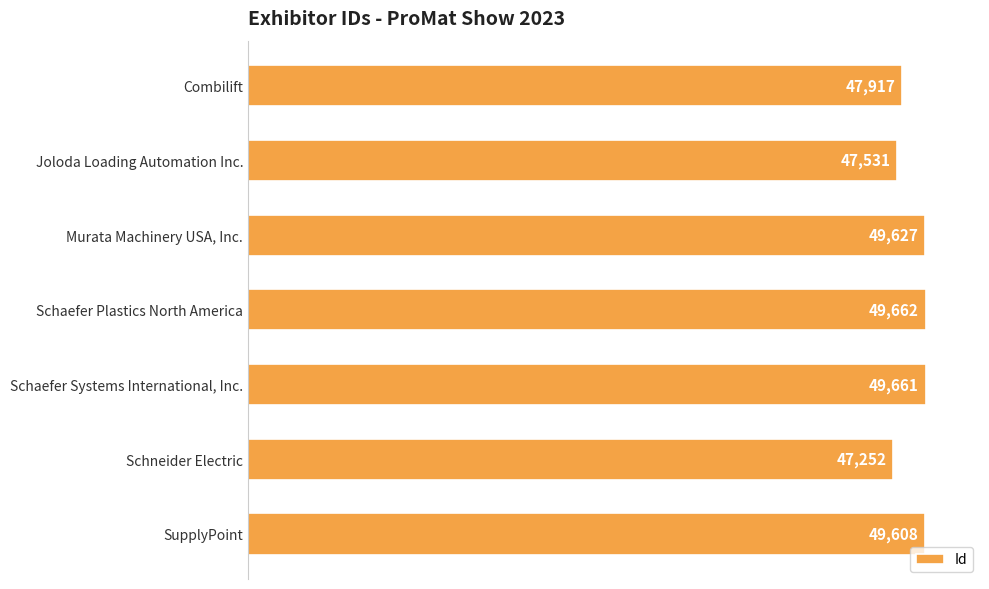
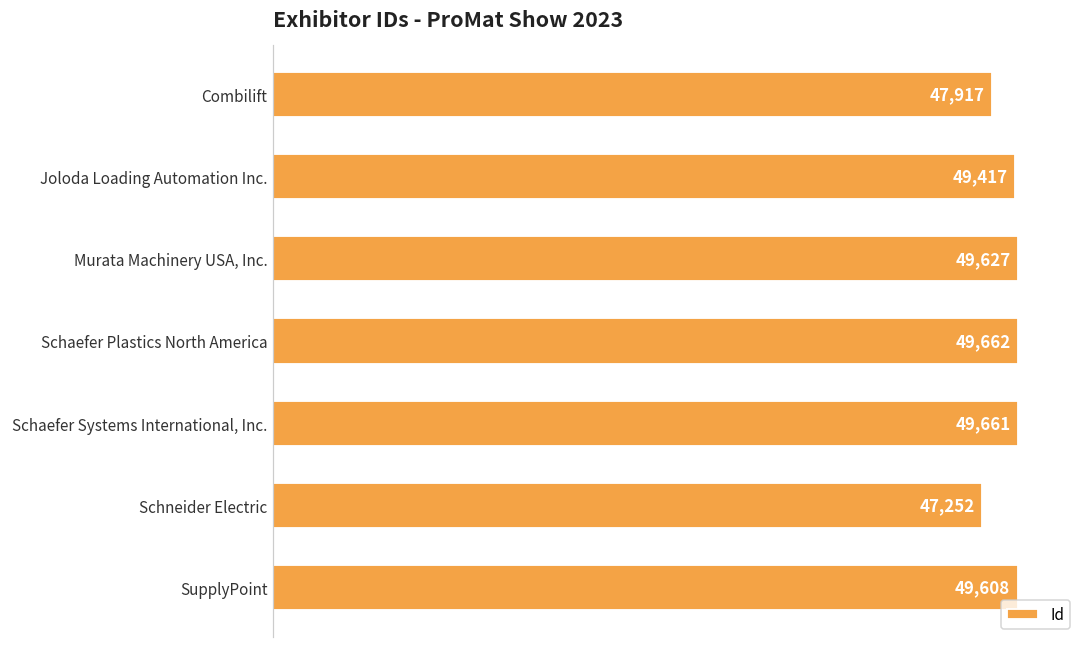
  {
    "Combilift": "47,917",
-   "Joloda Loading Automation Inc.": "47,531",
+   "Joloda Loading Automation Inc.": "49,417",
    "Murata Machinery USA, Inc.": "49,627",
    "Schaefer Plastics North America": "49,662",
    "Schaefer Systems International, Inc.": "49,661",
    "Schneider Electric": "47,252",
    "SupplyPoint": "49,608"
  }
